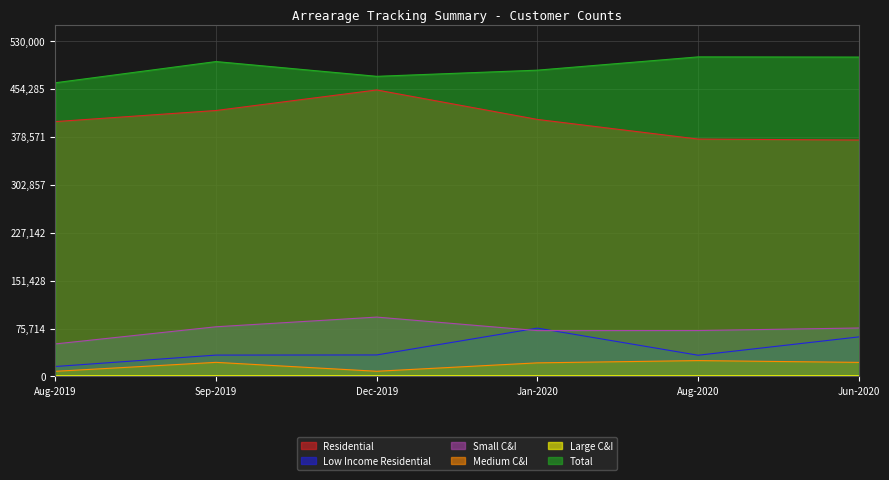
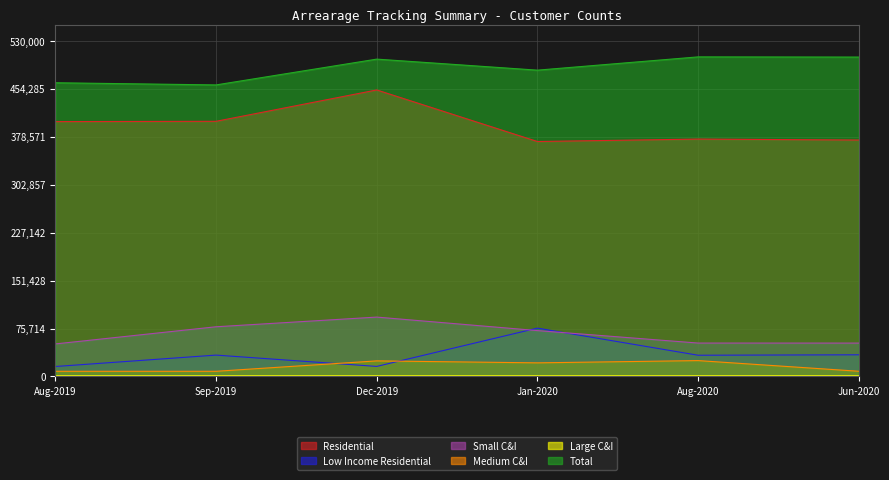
  {
    "Residential": {
      "Aug-2019": "400,000",
-     "Sep-2019": "420,000",
+     "Sep-2019": "400,000",
      "Dec-2019": "450,000",
-     "Jan-2020": "410,000",
+     "Jan-2020": "370,000",
      "Aug-2020": "370,000",
      "Jun-2020": "370,000"
    },
    "Low Income Residential": {
      "Aug-2019": "20,000",
      "Sep-2019": "30,000",
-     "Dec-2019": "30,000",
+     "Dec-2019": "20,000",
      "Aug-2020": "30,000",
-     "Jun-2020": "60,000"
+     "Jun-2020": "30,000"
    },
    "Small C&I": {
      "Aug-2019": "50,000",
      "Sep-2019": "80,000",
      "Dec-2019": "90,000",
-     "Aug-2020": "70,000",
-     "Jun-2020": "80,000"
+     "Aug-2020": "50,000",
+     "Jun-2020": "50,000"
    },
    "Medium C&I": {
      "Aug-2019": "10,000",
-     "Sep-2019": "20,000",
-     "Dec-2019": "10,000",
+     "Sep-2019": "10,000",
+     "Dec-2019": "20,000",
      "Jan-2020": "20,000",
      "Aug-2020": "30,000",
-     "Jun-2020": "20,000"
+     "Jun-2020": "10,000"
    },
    "Large C&I": {
      "Aug-2019": "0",
      "Sep-2019": "0",
      "Dec-2019": "0",
      "Jan-2020": "0",
      "Aug-2020": "0",
      "Jun-2020": "0"
    },
    "Total": {
      "Aug-2019": "460,000",
-     "Sep-2019": "500,000",
-     "Dec-2019": "470,000",
+     "Sep-2019": "460,000",
+     "Dec-2019": "500,000",
      "Jan-2020": "480,000",
      "Aug-2020": "500,000",
      "Jun-2020": "500,000"
    }
  }
